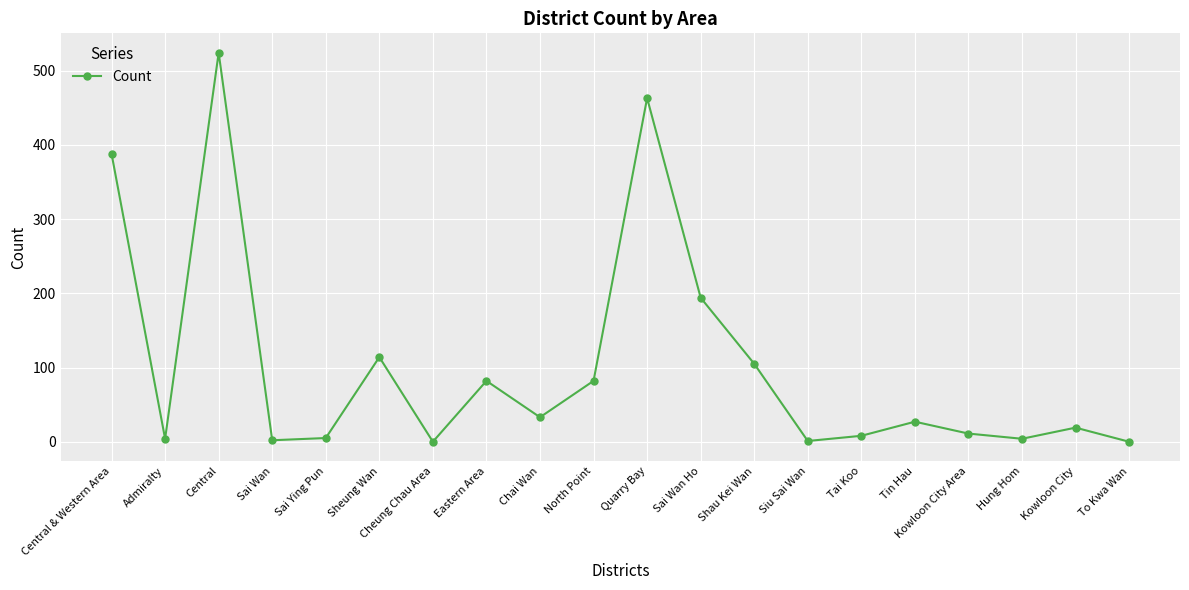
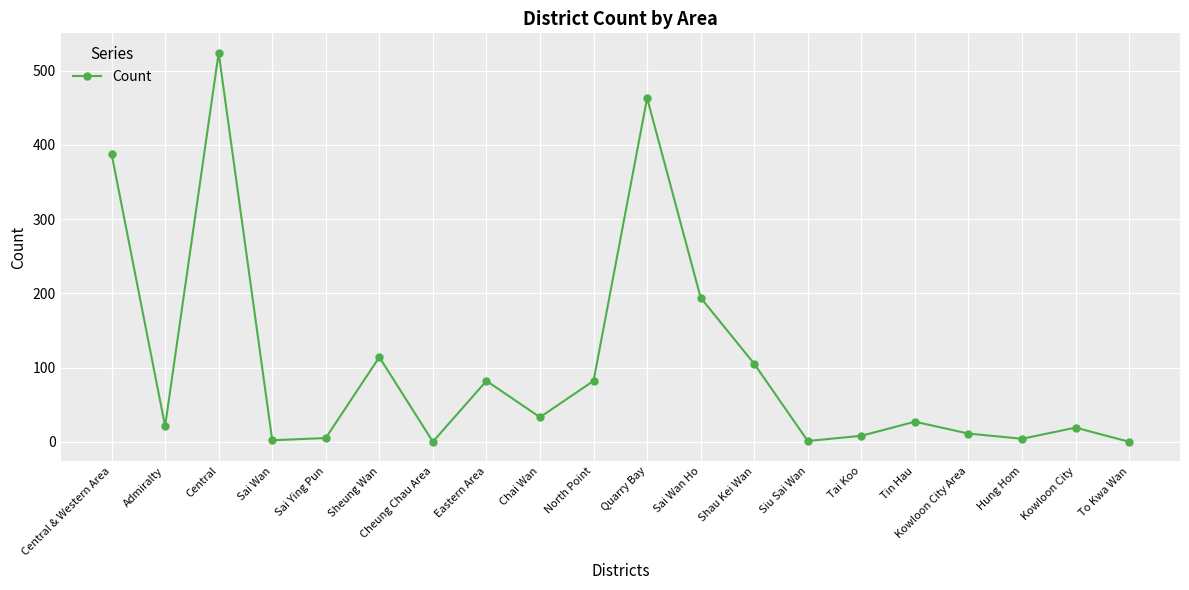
  {
    "Central & Western Area": 390,
-   "Admiralty": 0,
+   "Admiralty": 20,
    "Central": 520,
    "Sai Wan": 0,
    "Sai Ying Pun": 10,
    "Sheung Wan": 110,
    "Cheung Chau Area": 0,
    "Eastern Area": 80,
    "Chai Wan": 30,
    "North Point": 80,
    "Quarry Bay": 460,
    "Sai Wan Ho": 190,
    "Shau Kei Wan": 110,
    "Siu Sai Wan": 0,
    "Tai Koo": 10,
    "Tin Hau": 30,
    "Kowloon City Area": 10,
    "Hung Hom": 0,
    "Kowloon City": 20,
    "To Kwa Wan": 0
  }
